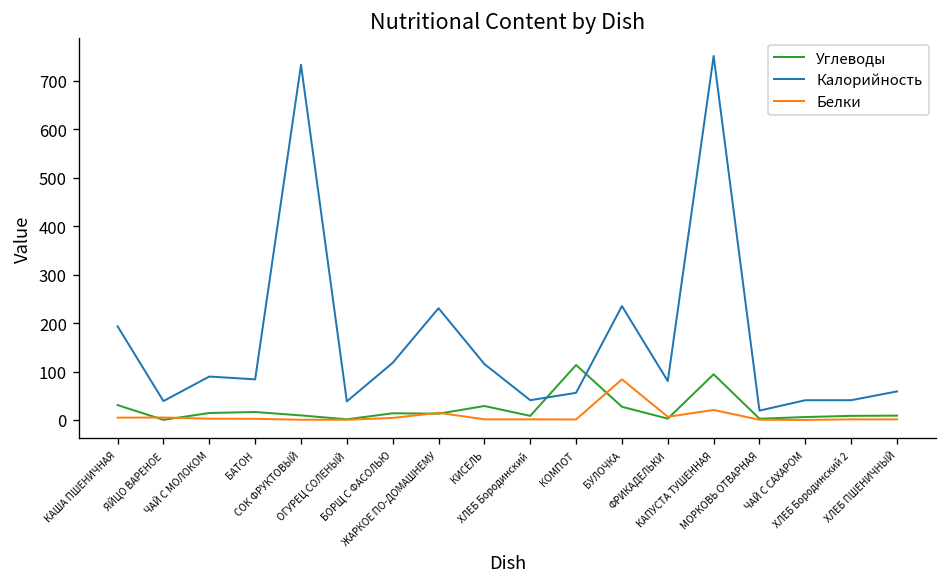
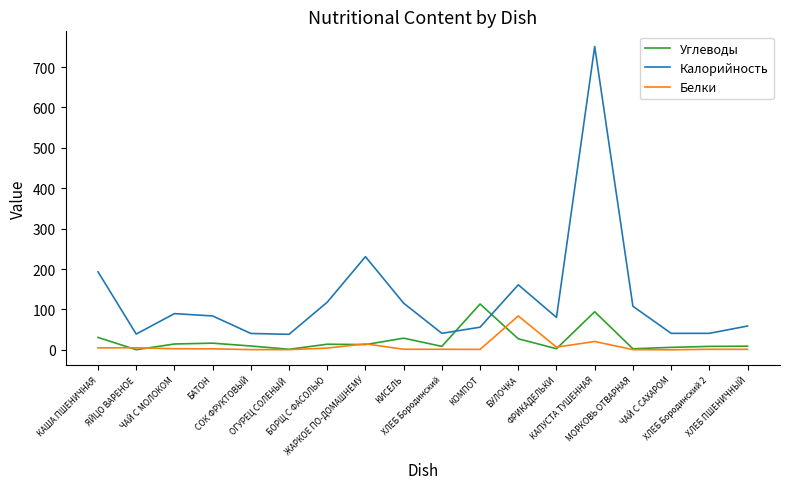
  {
    "Углеводы": {
      "КАША ПШЕНИЧНАЯ": 30,
      "ЧАЙ С МОЛОКОМ": 10,
      "БАТОН": 20,
      "СОК ФРУКТОВЫЙ": 10,
      "БОРЩ С ФАСОЛЬЮ": 10,
      "КИСЕЛЬ": 30,
      "ХЛЕБ Бородинский": 10,
      "КОМПОТ": 110,
      "БУЛОЧКА": 30,
      "КАПУСТА ТУШЕННАЯ": 90,
      "ХЛЕБ Бородинский 2": 10,
      "ХЛЕБ ПШЕНИЧНЫЙ": 10
    },
    "Калорийность": {
      "КАША ПШЕНИЧНАЯ": 190,
      "ЯЙЦО ВАРЕНОЕ": 40,
      "ЧАЙ С МОЛОКОМ": 90,
      "БАТОН": 80,
-     "СОК ФРУКТОВЫЙ": 730,
+     "СОК ФРУКТОВЫЙ": 40,
      "ОГУРЕЦ СОЛЕНЫЙ": 40,
      "БОРЩ С ФАСОЛЬЮ": 120,
      "ЖАРКОЕ ПО-ДОМАШНЕМУ": 230,
      "КИСЕЛЬ": 120,
      "ХЛЕБ Бородинский": 40,
      "КОМПОТ": 60,
-     "БУЛОЧКА": 240,
+     "БУЛОЧКА": 160,
      "ФРИКАДЕЛЬКИ": 80,
      "КАПУСТА ТУШЕННАЯ": 750,
-     "МОРКОВЬ ОТВАРНАЯ": 20,
+     "МОРКОВЬ ОТВАРНАЯ": 110,
      "ЧАЙ С САХАРОМ": 40,
      "ХЛЕБ Бородинский 2": 40,
      "ХЛЕБ ПШЕНИЧНЫЙ": 60
    },
    "Белки": {
      "КАША ПШЕНИЧНАЯ": 0,
      "ЧАЙ С МОЛОКОМ": 0,
      "БАТОН": 0,
      "СОК ФРУКТОВЫЙ": 0,
      "БОРЩ С ФАСОЛЬЮ": 0,
      "КИСЕЛЬ": 0,
      "ХЛЕБ Бородинский": 0,
      "КОМПОТ": 0,
      "БУЛОЧКА": 80,
      "КАПУСТА ТУШЕННАЯ": 20,
      "ХЛЕБ Бородинский 2": 0,
      "ХЛЕБ ПШЕНИЧНЫЙ": 0
    }
  }
